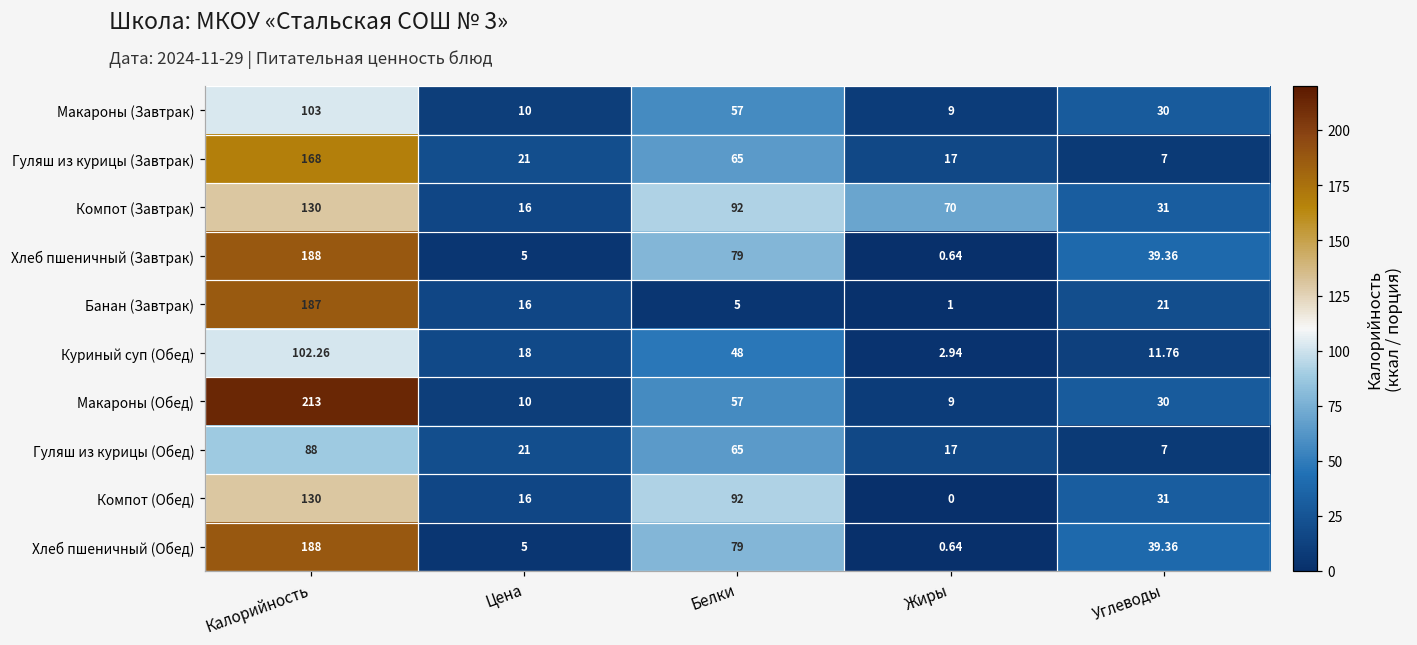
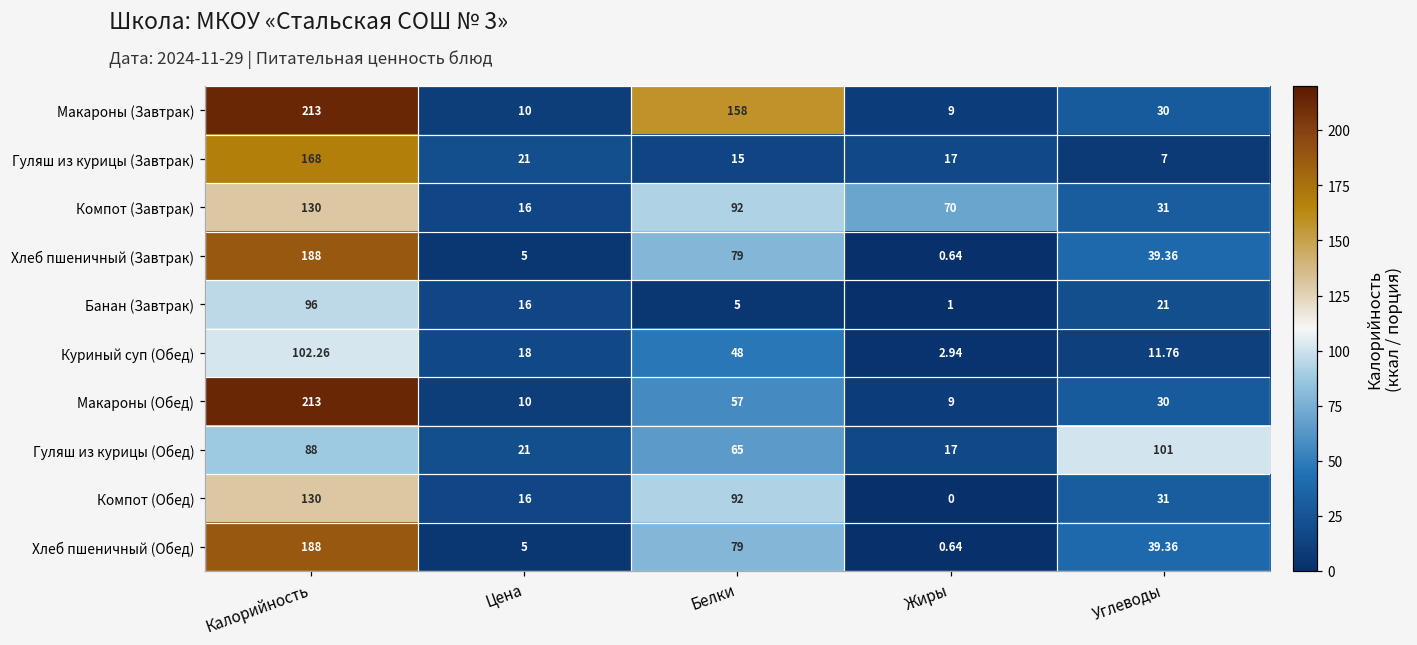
  {
    "Макароны (Завтрак)": {
-     "Калорийность": 103,
+     "Калорийность": 213,
      "Цена": 10,
-     "Белки": 57,
+     "Белки": 158,
      "Жиры": 9,
      "Углеводы": 30
    },
    "Гуляш из курицы (Завтрак)": {
      "Калорийность": 168,
      "Цена": 21,
-     "Белки": 65,
+     "Белки": 15,
      "Жиры": 17,
      "Углеводы": 7
    },
    "Компот (Завтрак)": {
      "Калорийность": 130,
      "Цена": 16,
      "Белки": 92,
      "Жиры": 70,
      "Углеводы": 31
    },
    "Хлеб пшеничный (Завтрак)": {
      "Калорийность": 188,
      "Цена": 5,
      "Белки": 79,
      "Жиры": 0.64,
      "Углеводы": 39.36
    },
    "Банан (Завтрак)": {
-     "Калорийность": 187,
+     "Калорийность": 96,
      "Цена": 16,
      "Белки": 5,
      "Жиры": 1,
      "Углеводы": 21
    },
    "Куриный суп (Обед)": {
      "Калорийность": 102.26,
      "Цена": 18,
      "Белки": 48,
      "Жиры": 2.94,
      "Углеводы": 11.76
    },
    "Макароны (Обед)": {
      "Калорийность": 213,
      "Цена": 10,
      "Белки": 57,
      "Жиры": 9,
      "Углеводы": 30
    },
    "Гуляш из курицы (Обед)": {
      "Калорийность": 88,
      "Цена": 21,
      "Белки": 65,
      "Жиры": 17,
-     "Углеводы": 7
+     "Углеводы": 101
    },
    "Компот (Обед)": {
      "Калорийность": 130,
      "Цена": 16,
      "Белки": 92,
      "Жиры": 0,
      "Углеводы": 31
    },
    "Хлеб пшеничный (Обед)": {
      "Калорийность": 188,
      "Цена": 5,
      "Белки": 79,
      "Жиры": 0.64,
      "Углеводы": 39.36
    }
  }
